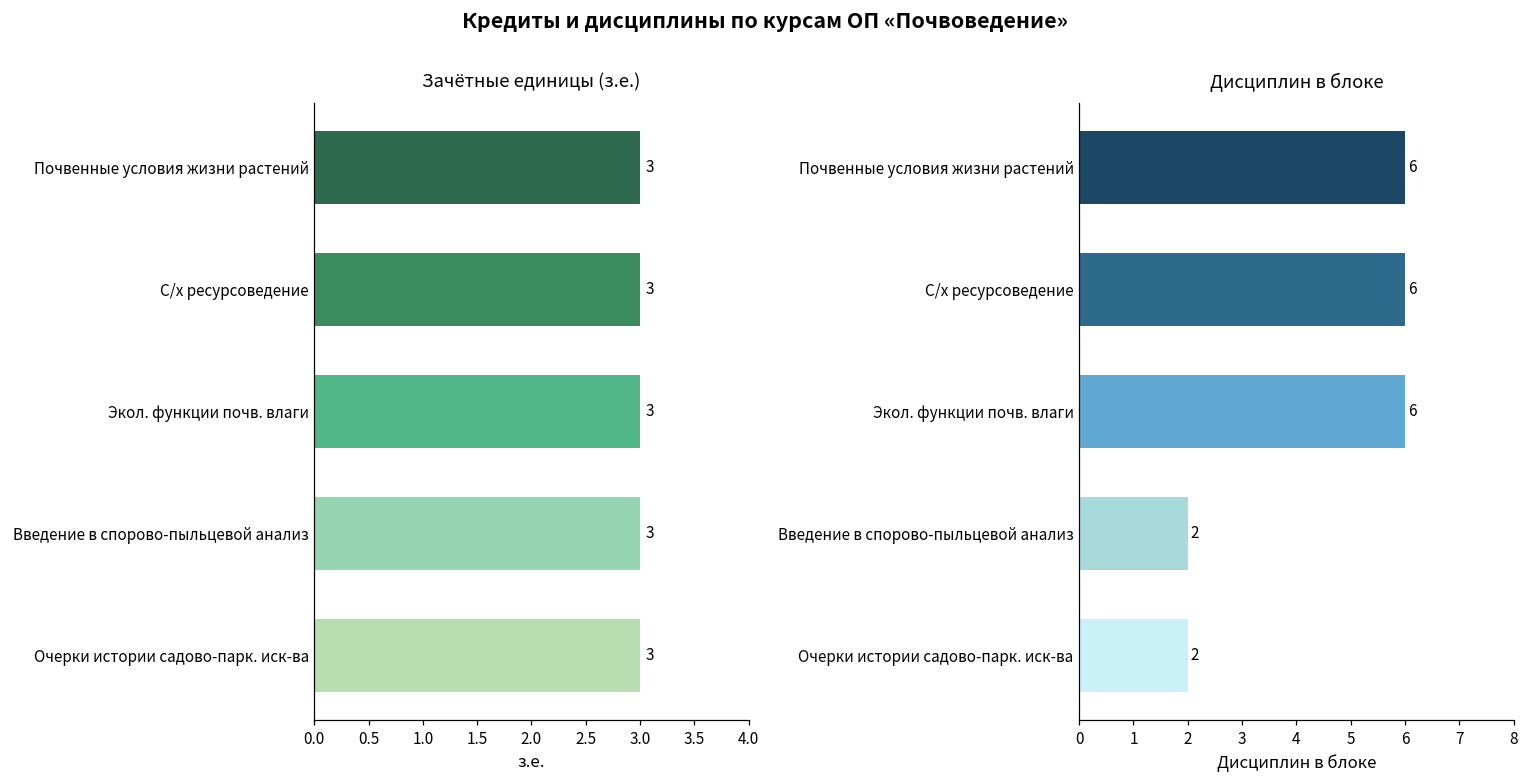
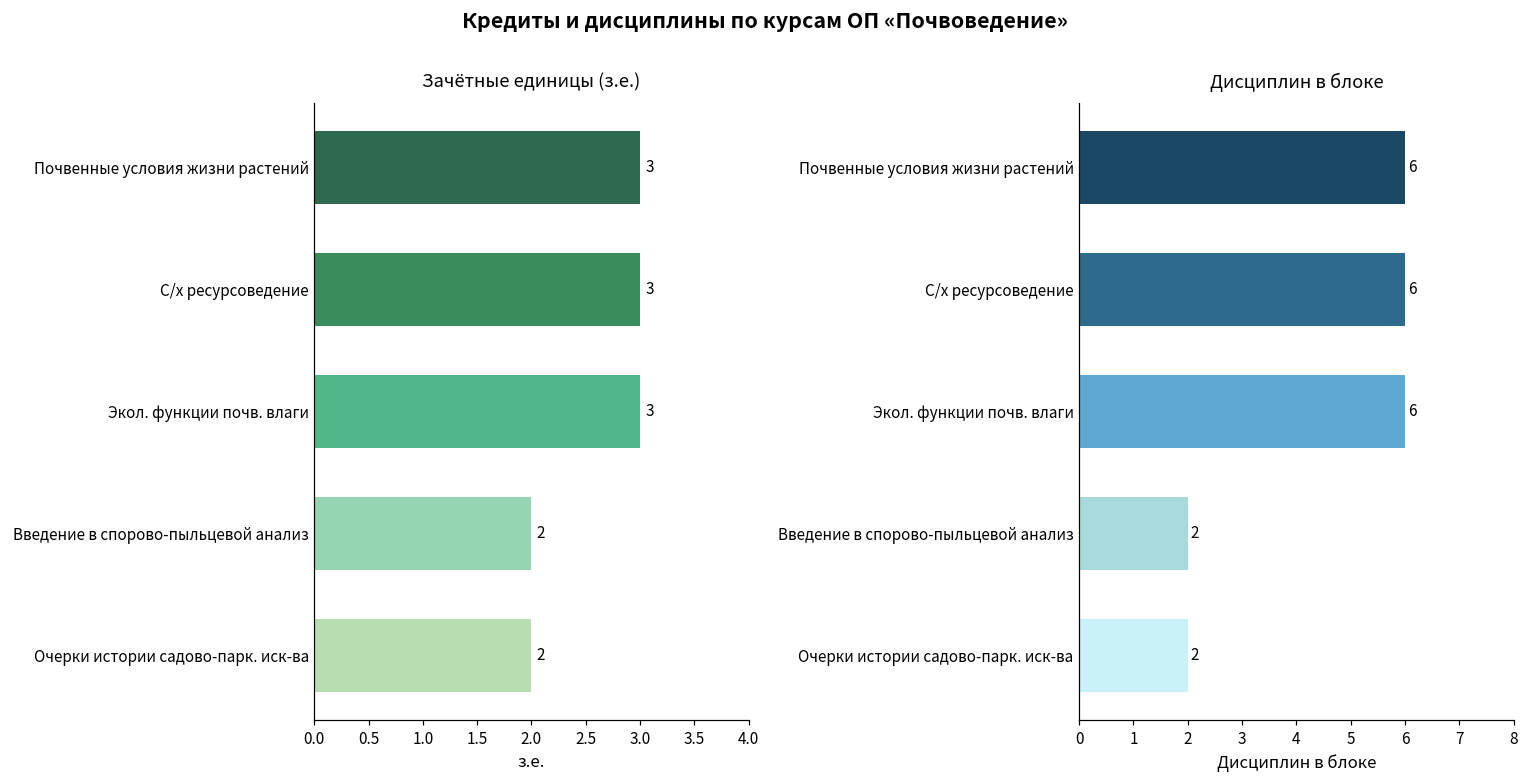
  {
    "Зачётные единицы (з.е.)": {
      "Почвенные условия жизни растений": 3,
      "С/х ресурсоведение": 3,
      "Экол. функции почв. влаги": 3,
-     "Введение в спорово-пыльцевой анализ": 3,
-     "Очерки истории садово-парк. иск-ва": 3
+     "Введение в спорово-пыльцевой анализ": 2,
+     "Очерки истории садово-парк. иск-ва": 2
    },
    "Дисциплин в блоке": {
      "Почвенные условия жизни растений": 6,
      "С/х ресурсоведение": 6,
      "Экол. функции почв. влаги": 6,
      "Введение в спорово-пыльцевой анализ": 2,
      "Очерки истории садово-парк. иск-ва": 2
    }
  }
